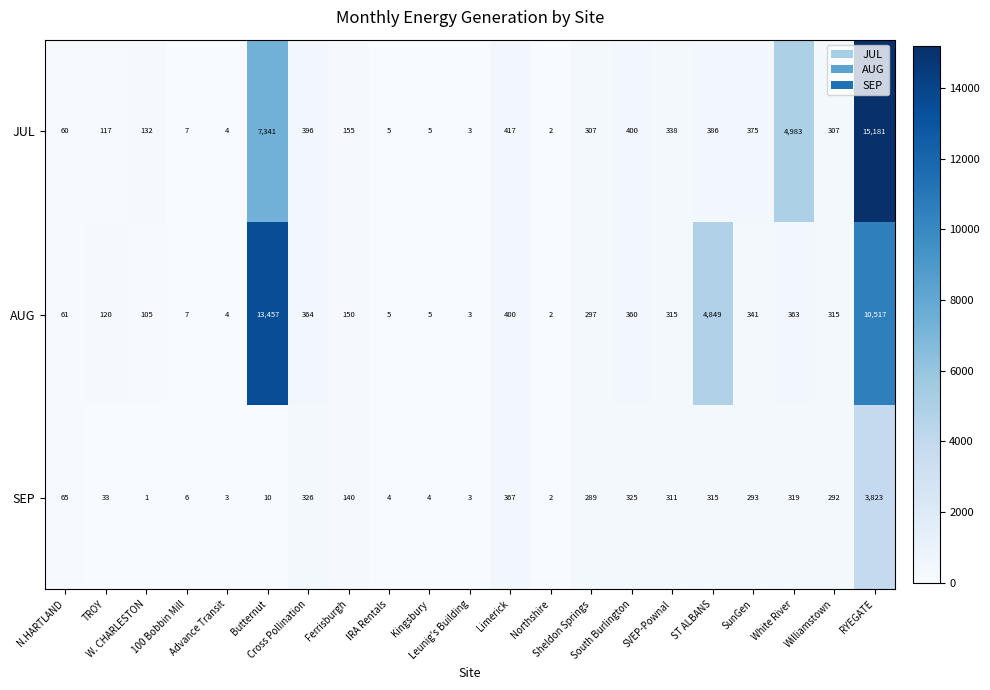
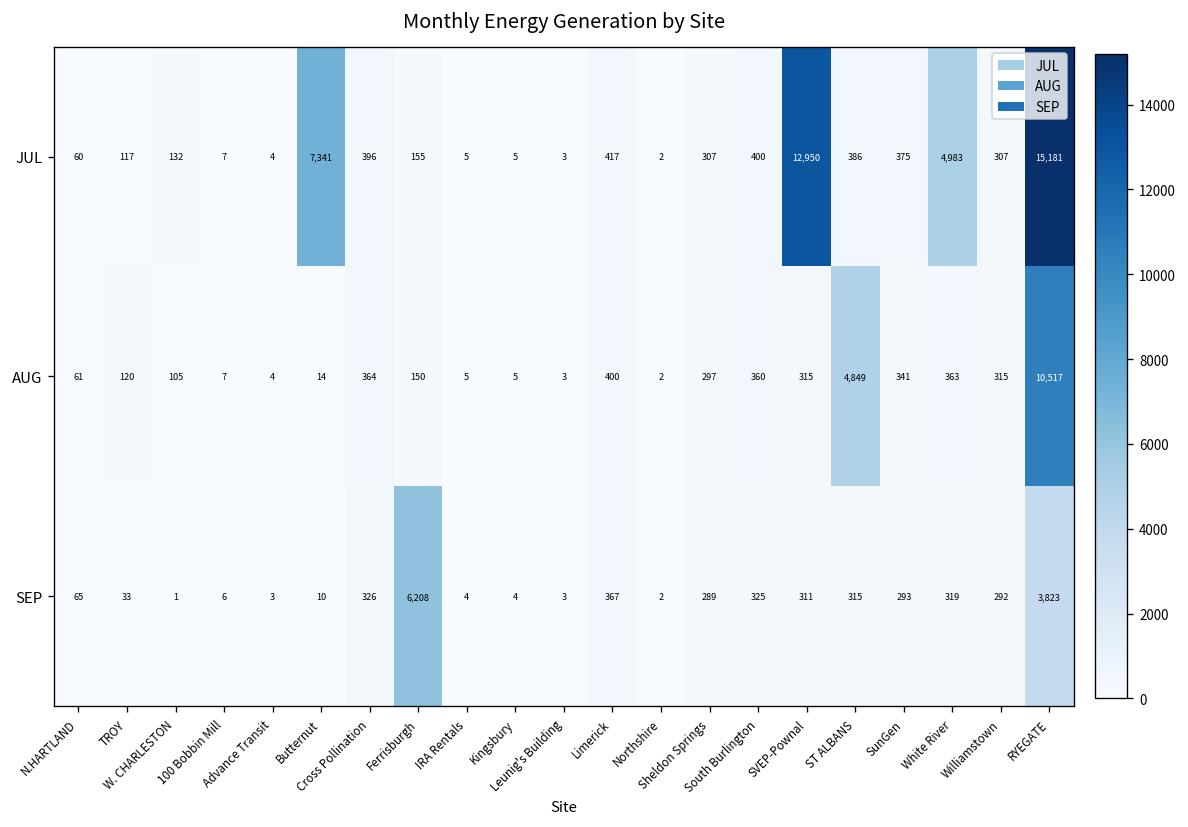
  {
    "JUL": {
      "N.HARTLAND": "60",
      "TROY": "117",
      "W. CHARLESTON": "132",
      "100 Bobbin Mill": "7",
      "Advance Transit": "4",
      "Butternut": "7,341",
      "Cross Pollination": "396",
      "Ferrisburgh": "155",
      "IRA Rentals": "5",
      "Kingsbury": "5",
      "Leunig's Building": "3",
      "Limerick": "417",
      "Northshire": "2",
      "Sheldon Springs": "307",
      "South Burlington": "400",
-     "SVEP-Pownal": "338",
+     "SVEP-Pownal": "12,950",
      "ST ALBANS": "386",
      "SunGen": "375",
      "White River": "4,983",
      "Williamstown": "307",
      "RYEGATE": "15,181"
    },
    "AUG": {
      "N.HARTLAND": "61",
      "TROY": "120",
      "W. CHARLESTON": "105",
      "100 Bobbin Mill": "7",
      "Advance Transit": "4",
-     "Butternut": "13,457",
+     "Butternut": "14",
      "Cross Pollination": "364",
      "Ferrisburgh": "150",
      "IRA Rentals": "5",
      "Kingsbury": "5",
      "Leunig's Building": "3",
      "Limerick": "400",
      "Northshire": "2",
      "Sheldon Springs": "297",
      "South Burlington": "360",
      "SVEP-Pownal": "315",
      "ST ALBANS": "4,849",
      "SunGen": "341",
      "White River": "363",
      "Williamstown": "315",
      "RYEGATE": "10,517"
    },
    "SEP": {
      "N.HARTLAND": "65",
      "TROY": "33",
      "W. CHARLESTON": "1",
      "100 Bobbin Mill": "6",
      "Advance Transit": "3",
      "Butternut": "10",
      "Cross Pollination": "326",
-     "Ferrisburgh": "140",
+     "Ferrisburgh": "6,208",
      "IRA Rentals": "4",
      "Kingsbury": "4",
      "Leunig's Building": "3",
      "Limerick": "367",
      "Northshire": "2",
      "Sheldon Springs": "289",
      "South Burlington": "325",
      "SVEP-Pownal": "311",
      "ST ALBANS": "315",
      "SunGen": "293",
      "White River": "319",
      "Williamstown": "292",
      "RYEGATE": "3,823"
    }
  }
